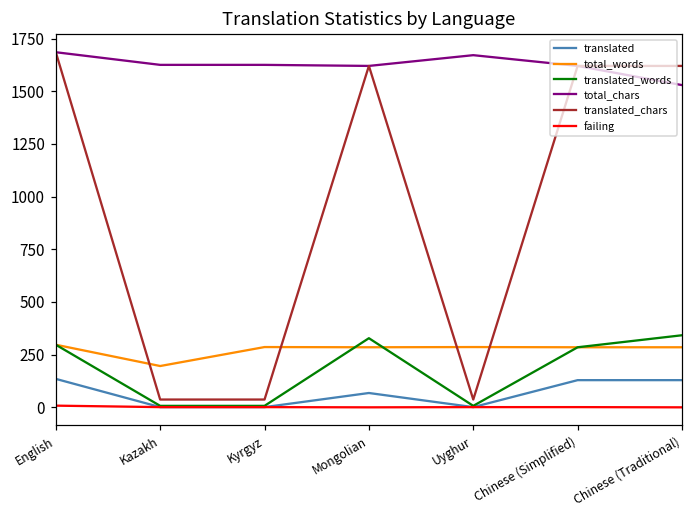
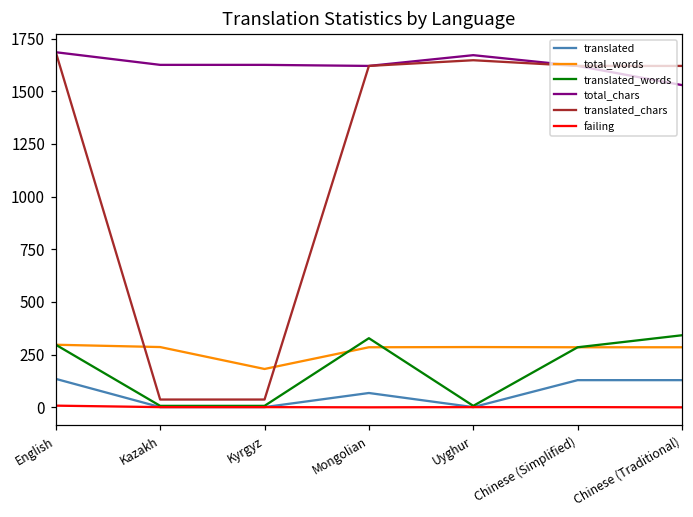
  {
    "translated": {
      "English": 140,
      "Mongolian": 70,
      "Chinese (Simplified)": 130,
      "Chinese (Traditional)": 130
    },
    "total_words": {
-     "Kazakh": 200,
-     "Kyrgyz": 290,
+     "Kazakh": 290,
+     "Kyrgyz": 180,
      "Mongolian": 290,
      "Uyghur": 290,
      "Chinese (Traditional)": 290
    },
    "translated_words": {
      "Mongolian": 330,
      "Chinese (Traditional)": 340
    },
    "total_chars": {
      "Kazakh": 1630,
      "Kyrgyz": 1630,
      "Uyghur": 1670,
      "Chinese (Traditional)": 1530
    },
    "translated_chars": {
      "Kazakh": 40,
      "Kyrgyz": 40,
-     "Uyghur": 40,
+     "Uyghur": 1650,
      "Chinese (Traditional)": 1620
    },
    "failing": {
      "English": 10,
      "Mongolian": 0,
      "Chinese (Simplified)": 0,
      "Chinese (Traditional)": 0
    }
  }
